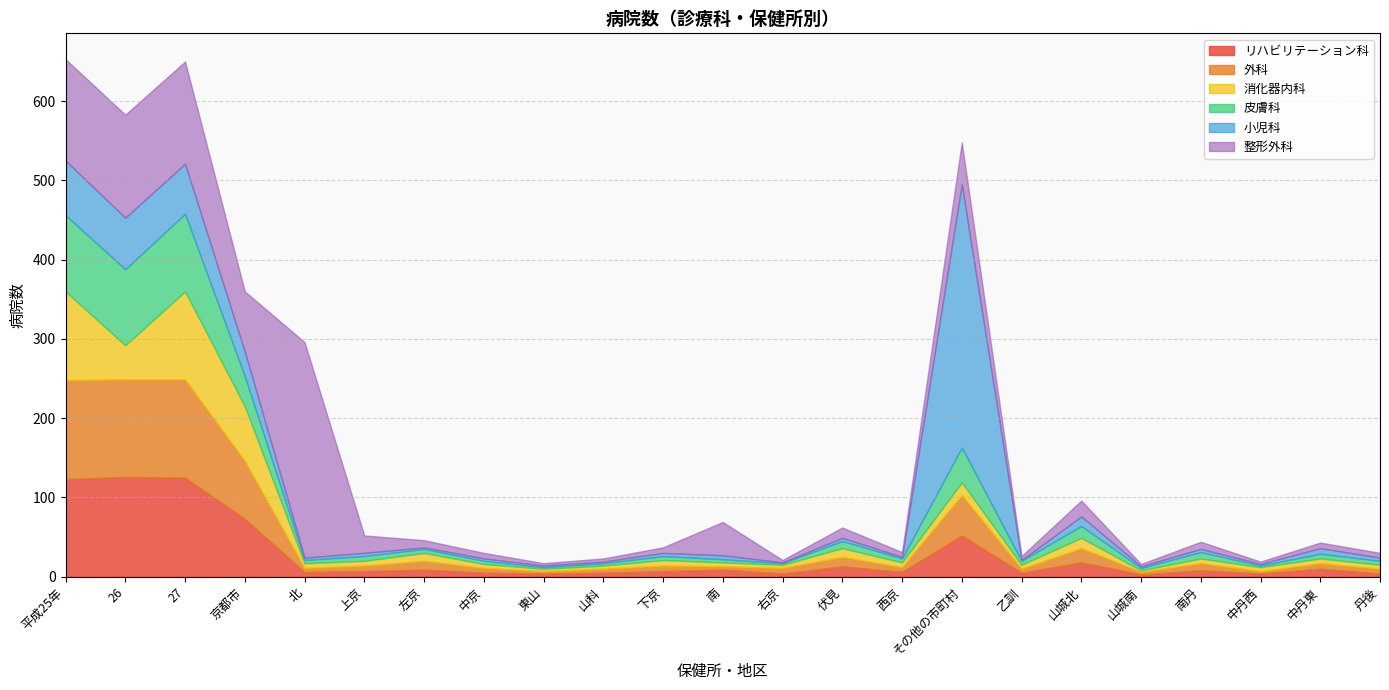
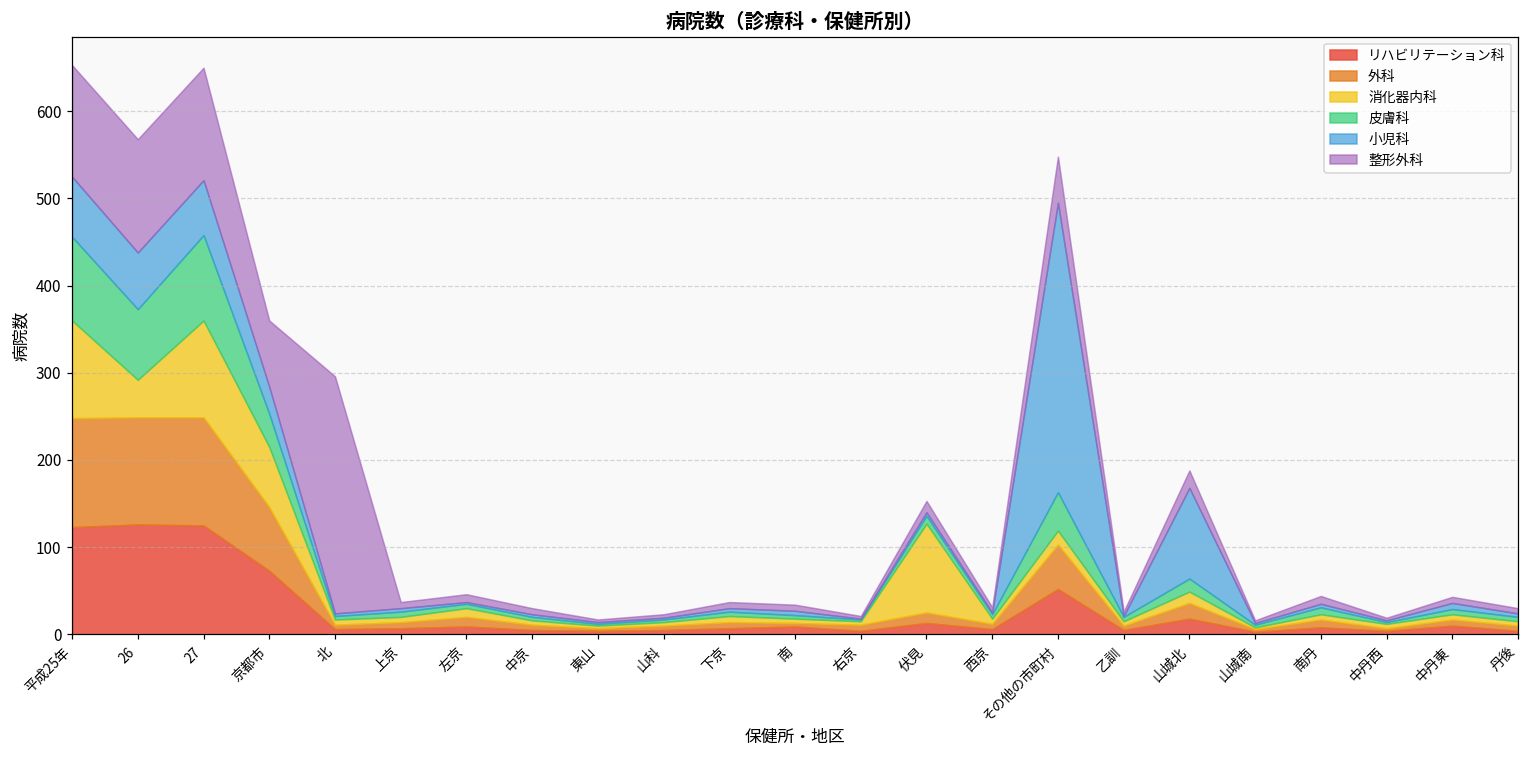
  {
    "消化器内科": {
      "平成25年": 110,
      "26": 40,
      "27": 110,
      "京都市": 70,
      "北": 10,
      "上京": 10,
      "左京": 10,
      "中京": 10,
      "下京": 10,
      "南": 10,
-     "伏見": 10,
+     "伏見": 100,
      "西京": 10,
      "その他の市町村": 20,
      "乙訓": 10,
      "山城北": 10,
      "南丹": 10,
      "中丹東": 10,
      "丹後": 10
    },
    "皮膚科": {
      "平成25年": 100,
-     "26": 100,
+     "26": 80,
      "27": 100,
      "京都市": 40,
      "上京": 10,
      "下京": 10,
      "南": 0,
      "伏見": 10,
      "その他の市町村": 40,
      "山城北": 20,
      "南丹": 10,
      "中丹東": 10,
      "丹後": 10
    },
    "小児科": {
      "平成25年": 70,
      "26": 70,
      "27": 60,
      "京都市": 30,
      "上京": 0,
      "下京": 0,
      "南": 10,
      "伏見": 0,
      "その他の市町村": 330,
-     "山城北": 10,
+     "山城北": 100,
      "南丹": 0,
      "中丹東": 10,
      "丹後": 0
    },
    "整形外科": {
      "平成25年": 130,
      "26": 130,
      "27": 130,
      "京都市": 80,
      "北": 270,
-     "上京": 20,
+     "上京": 10,
      "左京": 10,
      "中京": 10,
      "山科": 0,
      "下京": 10,
-     "南": 40,
+     "南": 10,
      "伏見": 10,
      "西京": 10,
      "その他の市町村": 50,
      "乙訓": 10,
      "山城北": 20,
      "南丹": 10,
      "中丹東": 10,
      "丹後": 10
    }
  }
